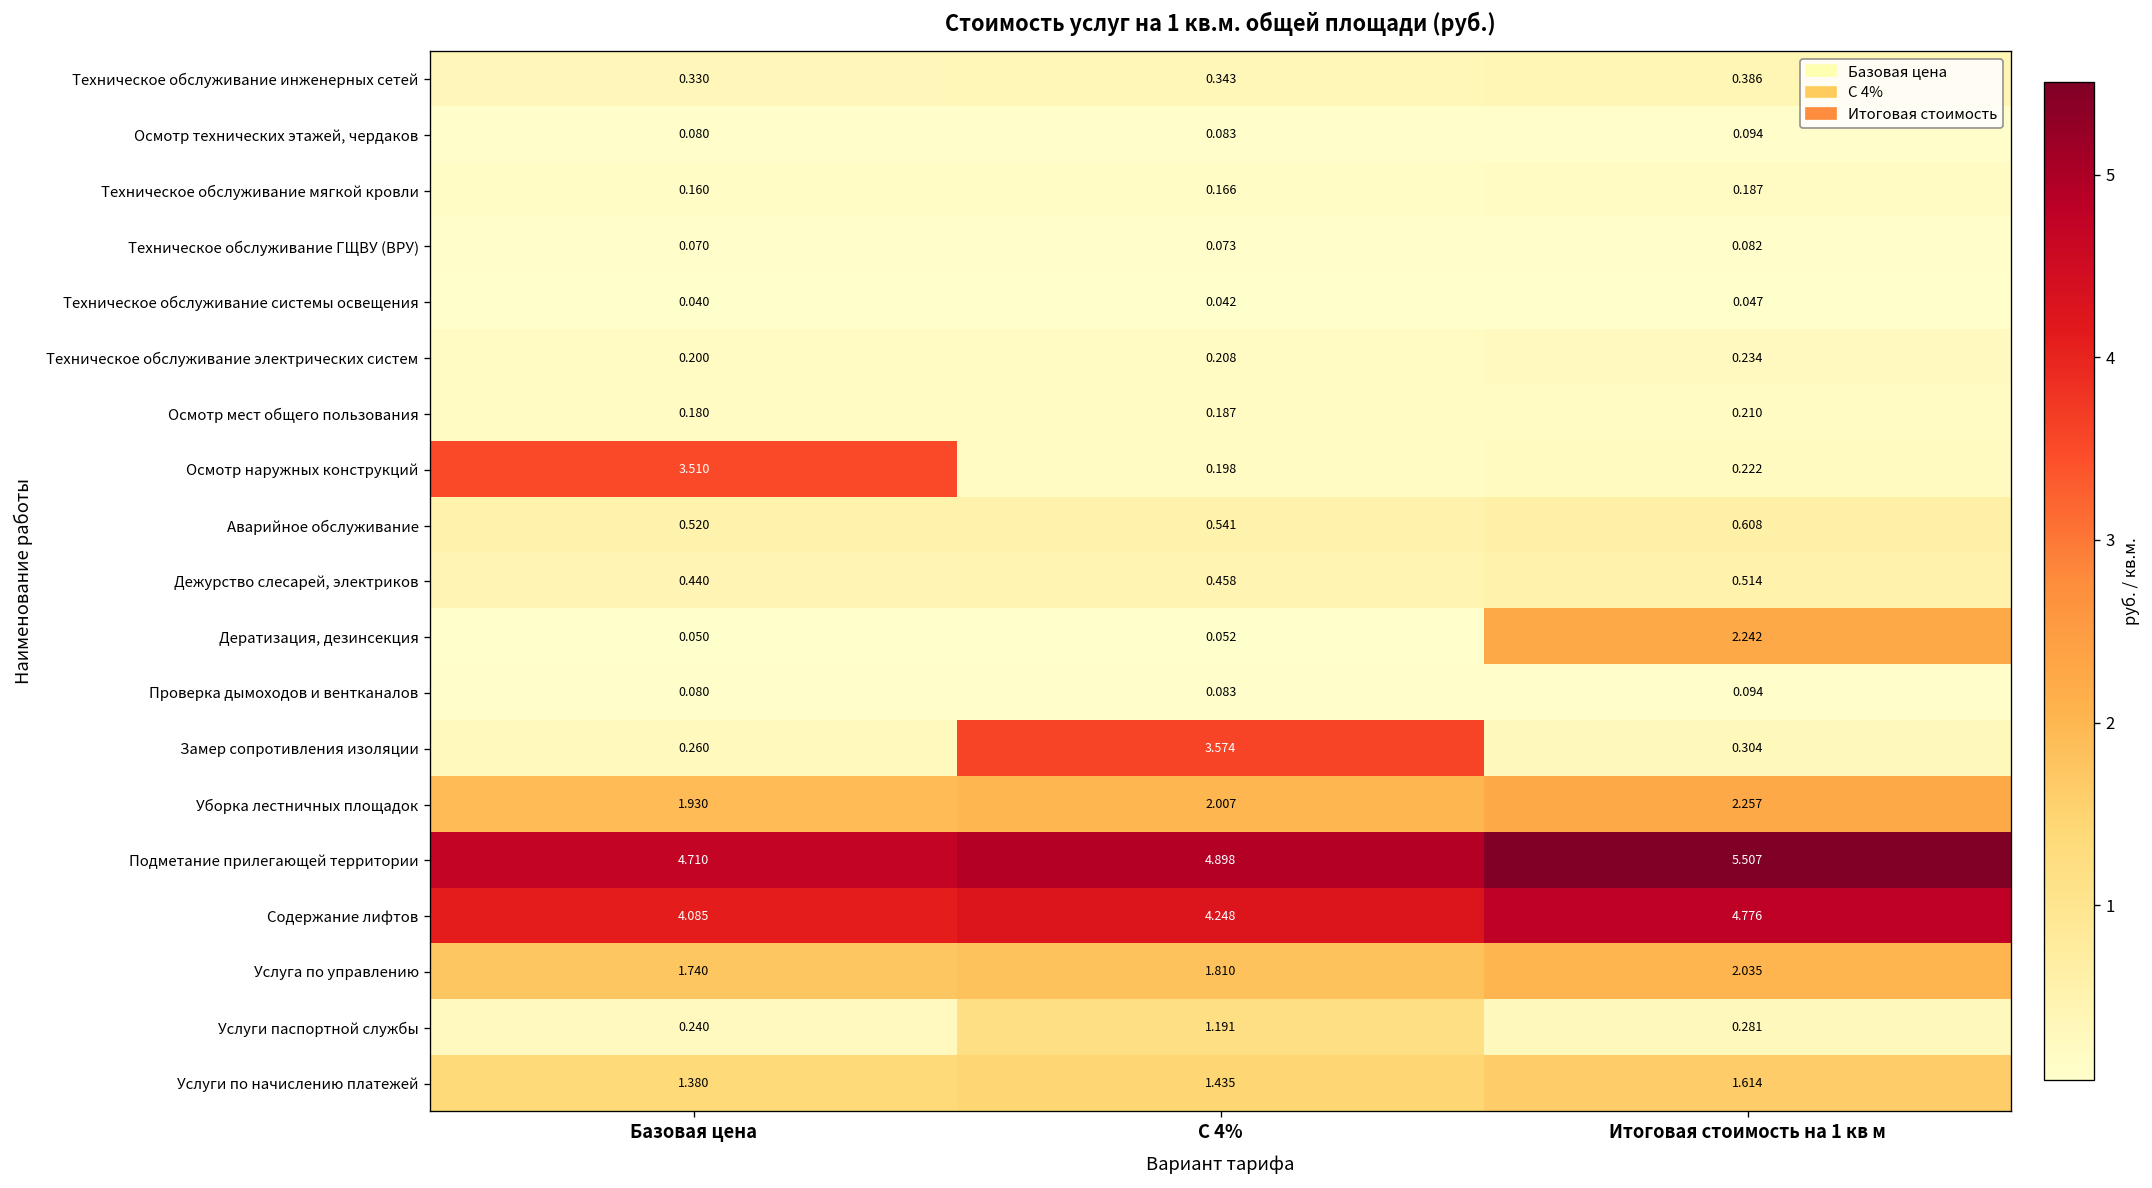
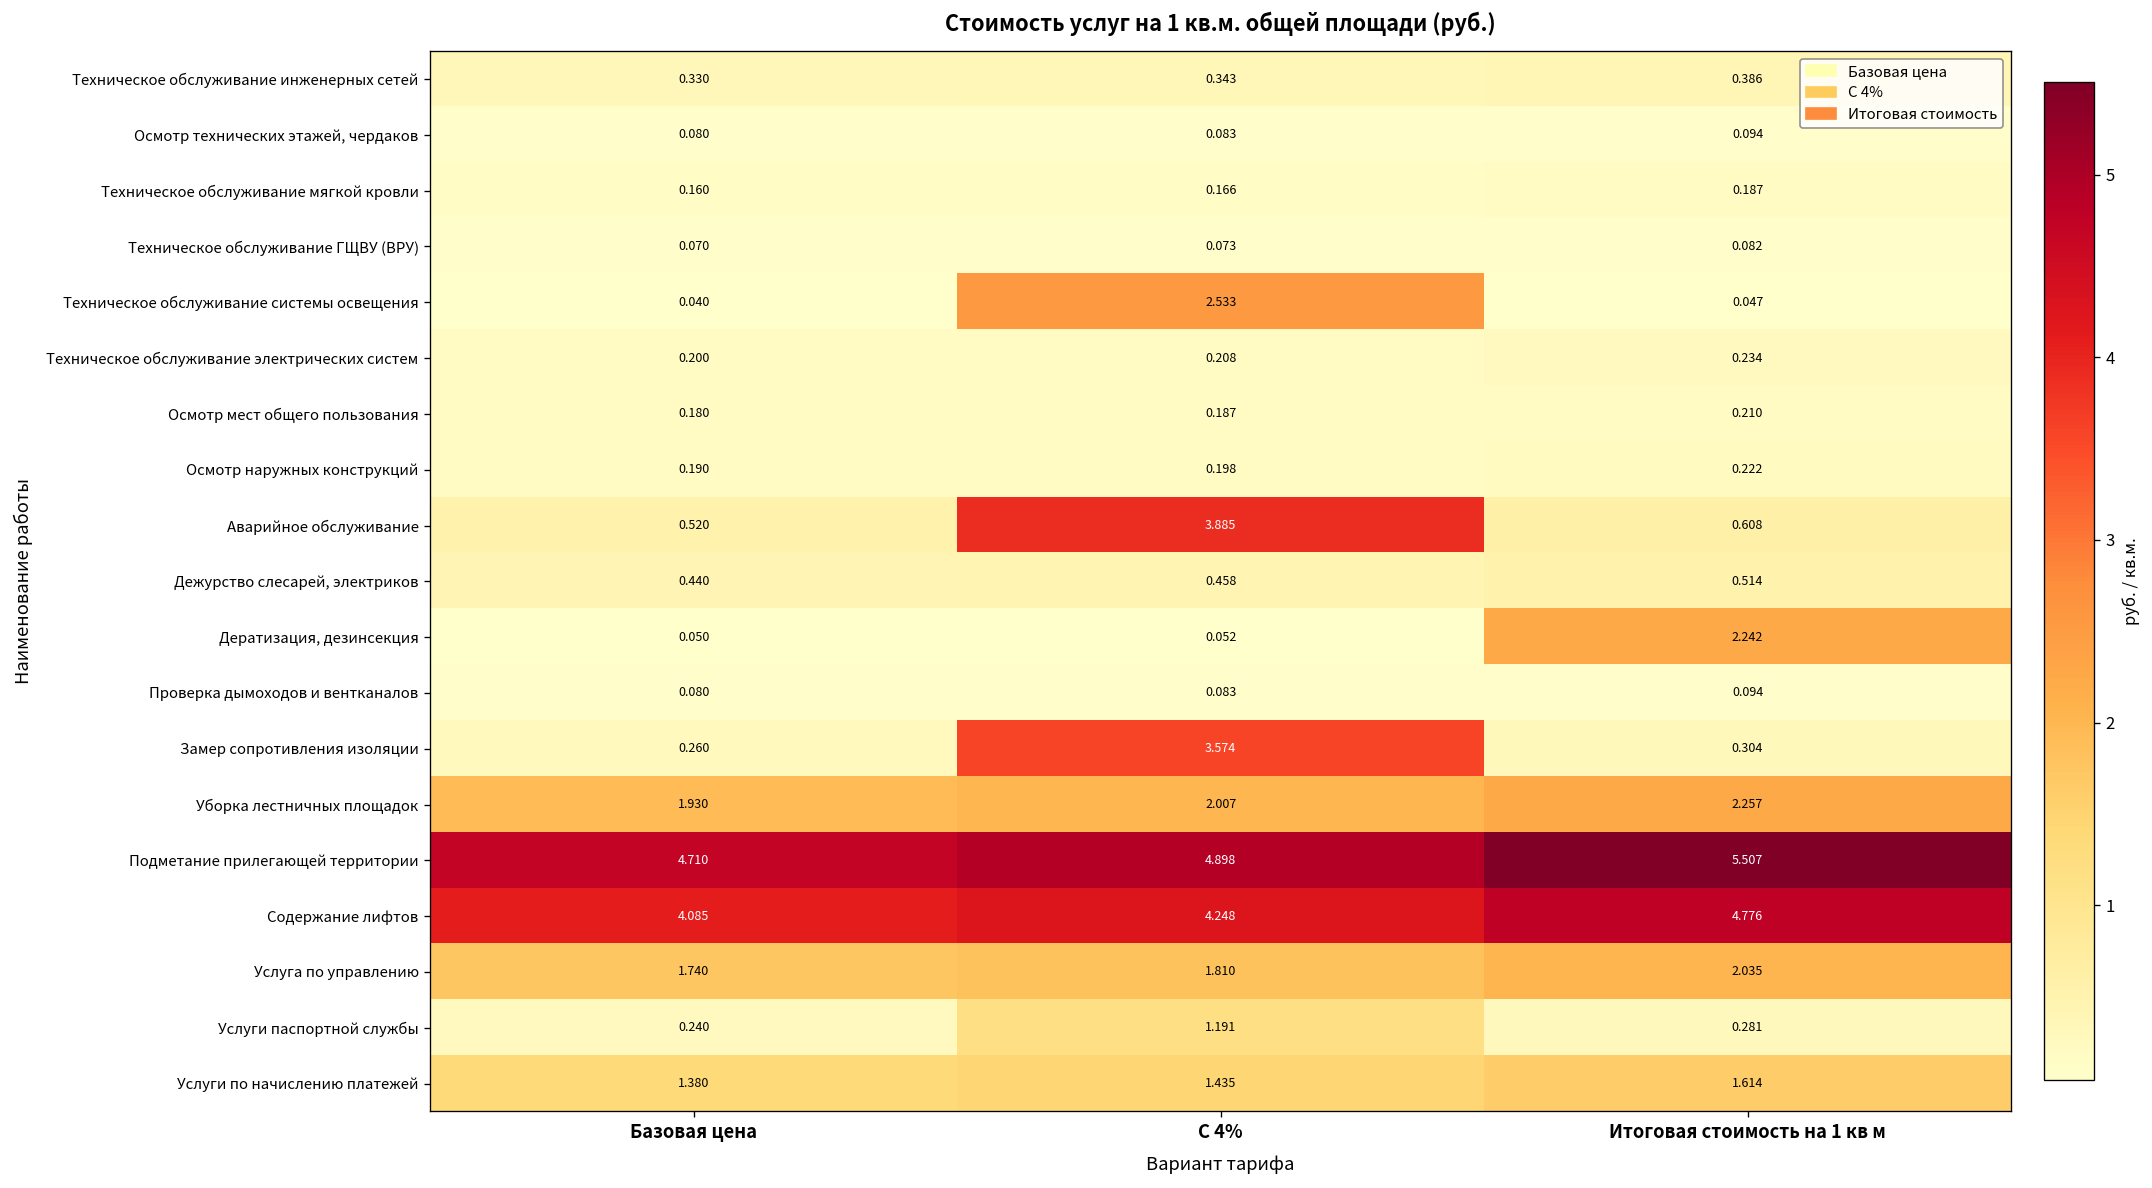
  {
    "Техническое обслуживание инженерных сетей": {
      "Базовая цена": 0.330,
      "С 4%": 0.343,
      "Итоговая стоимость на 1 кв м": 0.386
    },
    "Осмотр технических этажей, чердаков": {
      "Базовая цена": 0.080,
      "С 4%": 0.083,
      "Итоговая стоимость на 1 кв м": 0.094
    },
    "Техническое обслуживание мягкой кровли": {
      "Базовая цена": 0.160,
      "С 4%": 0.166,
      "Итоговая стоимость на 1 кв м": 0.187
    },
    "Техническое обслуживание ГЩВУ (ВРУ)": {
      "Базовая цена": 0.070,
      "С 4%": 0.073,
      "Итоговая стоимость на 1 кв м": 0.082
    },
    "Техническое обслуживание системы освещения": {
      "Базовая цена": 0.040,
-     "С 4%": 0.042,
+     "С 4%": 2.533,
      "Итоговая стоимость на 1 кв м": 0.047
    },
    "Техническое обслуживание электрических систем": {
      "Базовая цена": 0.200,
      "С 4%": 0.208,
      "Итоговая стоимость на 1 кв м": 0.234
    },
    "Осмотр мест общего пользования": {
      "Базовая цена": 0.180,
      "С 4%": 0.187,
      "Итоговая стоимость на 1 кв м": 0.210
    },
    "Осмотр наружных конструкций": {
-     "Базовая цена": 3.510,
+     "Базовая цена": 0.190,
      "С 4%": 0.198,
      "Итоговая стоимость на 1 кв м": 0.222
    },
    "Аварийное обслуживание": {
      "Базовая цена": 0.520,
-     "С 4%": 0.541,
+     "С 4%": 3.885,
      "Итоговая стоимость на 1 кв м": 0.608
    },
    "Дежурство слесарей, электриков": {
      "Базовая цена": 0.440,
      "С 4%": 0.458,
      "Итоговая стоимость на 1 кв м": 0.514
    },
    "Дератизация, дезинсекция": {
      "Базовая цена": 0.050,
      "С 4%": 0.052,
      "Итоговая стоимость на 1 кв м": 2.242
    },
    "Проверка дымоходов и вентканалов": {
      "Базовая цена": 0.080,
      "С 4%": 0.083,
      "Итоговая стоимость на 1 кв м": 0.094
    },
    "Замер сопротивления изоляции": {
      "Базовая цена": 0.260,
      "С 4%": 3.574,
      "Итоговая стоимость на 1 кв м": 0.304
    },
    "Уборка лестничных площадок": {
      "Базовая цена": 1.930,
      "С 4%": 2.007,
      "Итоговая стоимость на 1 кв м": 2.257
    },
    "Подметание прилегающей территории": {
      "Базовая цена": 4.710,
      "С 4%": 4.898,
      "Итоговая стоимость на 1 кв м": 5.507
    },
    "Содержание лифтов": {
      "Базовая цена": 4.085,
      "С 4%": 4.248,
      "Итоговая стоимость на 1 кв м": 4.776
    },
    "Услуга по управлению": {
      "Базовая цена": 1.740,
      "С 4%": 1.810,
      "Итоговая стоимость на 1 кв м": 2.035
    },
    "Услуги паспортной службы": {
      "Базовая цена": 0.240,
      "С 4%": 1.191,
      "Итоговая стоимость на 1 кв м": 0.281
    },
    "Услуги по начислению платежей": {
      "Базовая цена": 1.380,
      "С 4%": 1.435,
      "Итоговая стоимость на 1 кв м": 1.614
    }
  }
